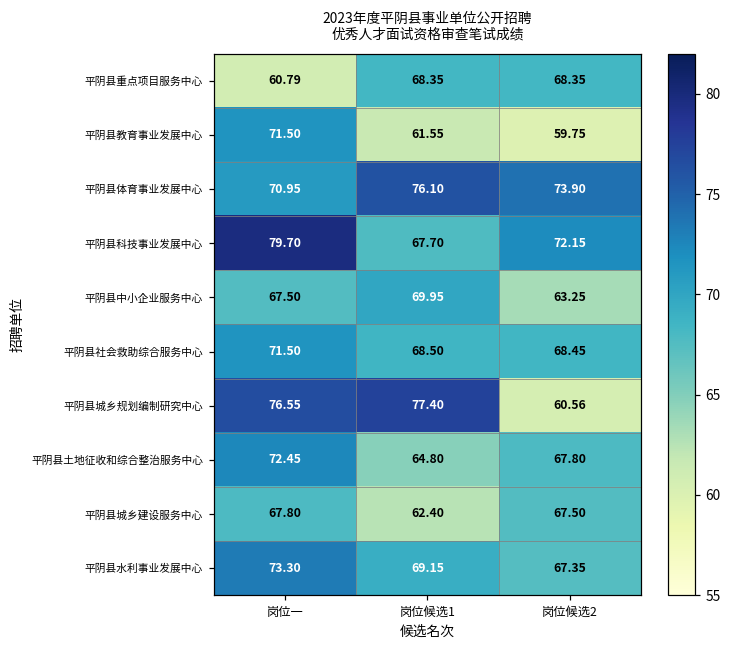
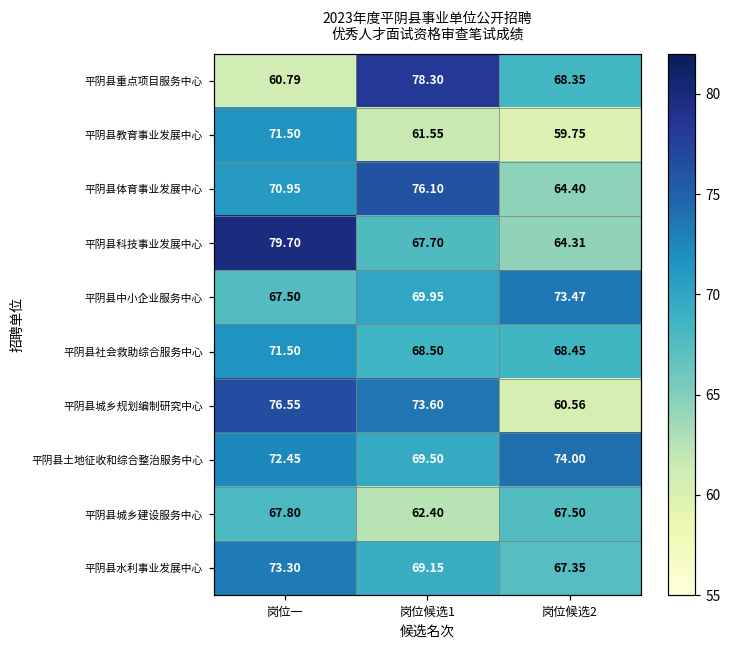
  {
    "平阴县重点项目服务中心": {
      "岗位一": 60.79,
-     "岗位候选1": 68.35,
+     "岗位候选1": 78.30,
      "岗位候选2": 68.35
    },
    "平阴县教育事业发展中心": {
      "岗位一": 71.50,
      "岗位候选1": 61.55,
      "岗位候选2": 59.75
    },
    "平阴县体育事业发展中心": {
      "岗位一": 70.95,
      "岗位候选1": 76.10,
-     "岗位候选2": 73.90
+     "岗位候选2": 64.40
    },
    "平阴县科技事业发展中心": {
      "岗位一": 79.70,
      "岗位候选1": 67.70,
-     "岗位候选2": 72.15
+     "岗位候选2": 64.31
    },
    "平阴县中小企业服务中心": {
      "岗位一": 67.50,
      "岗位候选1": 69.95,
-     "岗位候选2": 63.25
+     "岗位候选2": 73.47
    },
    "平阴县社会救助综合服务中心": {
      "岗位一": 71.50,
      "岗位候选1": 68.50,
      "岗位候选2": 68.45
    },
    "平阴县城乡规划编制研究中心": {
      "岗位一": 76.55,
-     "岗位候选1": 77.40,
+     "岗位候选1": 73.60,
      "岗位候选2": 60.56
    },
    "平阴县土地征收和综合整治服务中心": {
      "岗位一": 72.45,
-     "岗位候选1": 64.80,
-     "岗位候选2": 67.80
+     "岗位候选1": 69.50,
+     "岗位候选2": 74.00
    },
    "平阴县城乡建设服务中心": {
      "岗位一": 67.80,
      "岗位候选1": 62.40,
      "岗位候选2": 67.50
    },
    "平阴县水利事业发展中心": {
      "岗位一": 73.30,
      "岗位候选1": 69.15,
      "岗位候选2": 67.35
    }
  }
